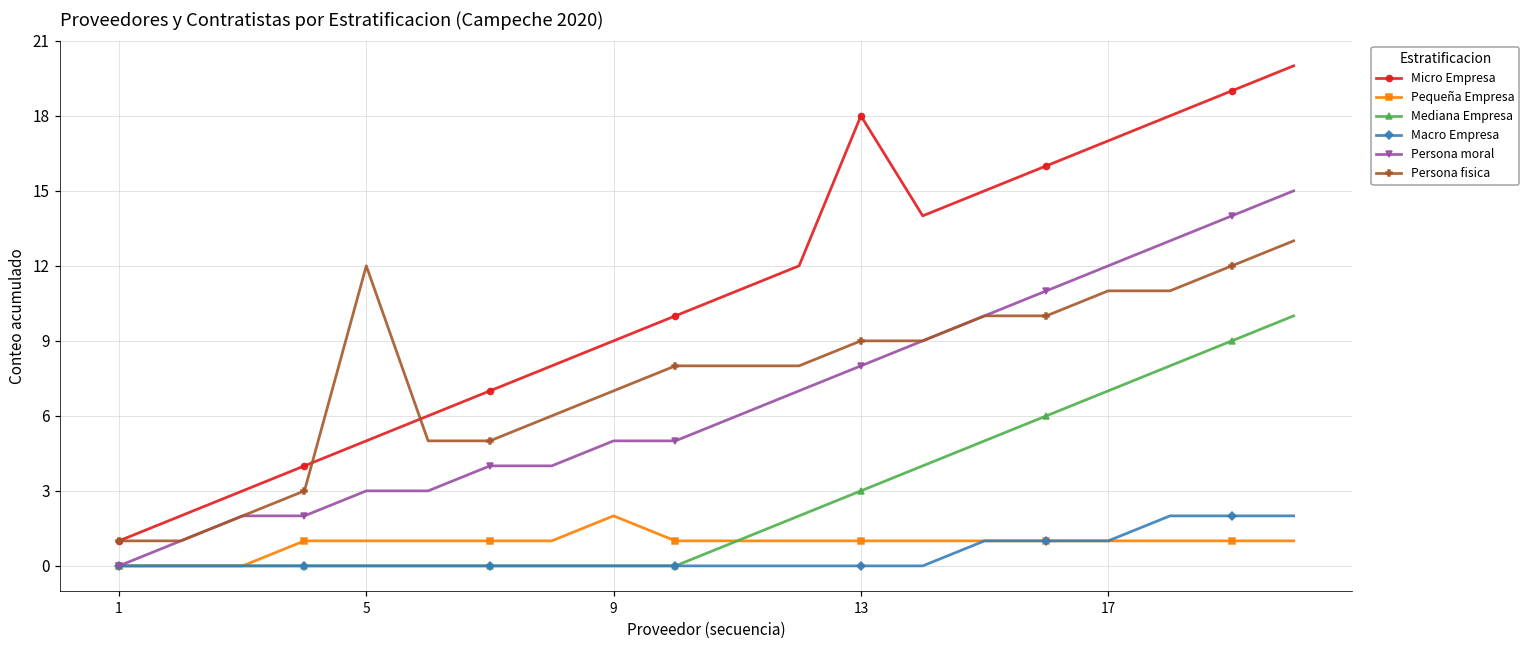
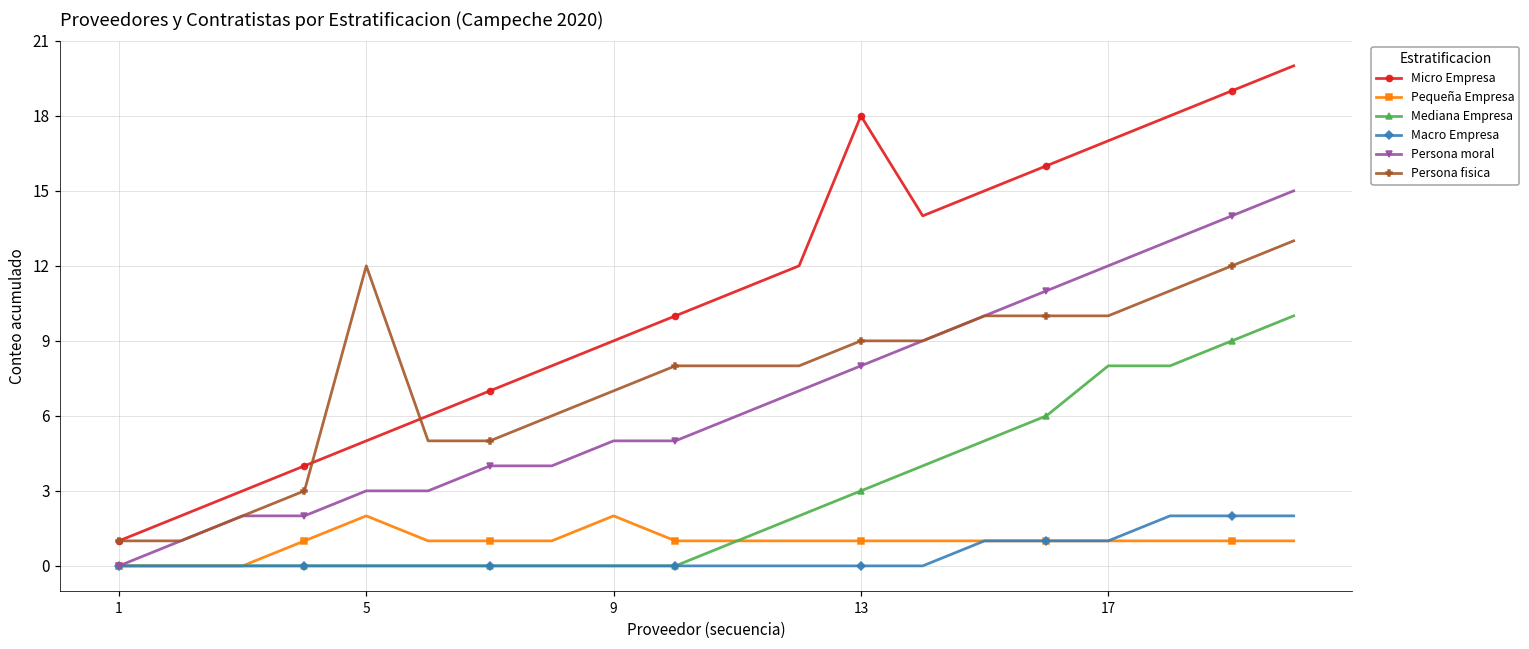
  {
    "Micro Empresa": {
      "5": 5,
      "9": 9,
      "13": 18,
      "17": 17
    },
    "Pequeña Empresa": {
-     "5": 1,
+     "5": 2,
      "9": 2,
      "13": 1
    },
    "Mediana Empresa": {
      "13": 3,
-     "17": 7
+     "17": 8
    },
    "Macro Empresa": {
      "13": 0
    },
    "Persona moral": {
      "5": 3,
      "9": 5,
      "13": 8,
      "17": 12
    },
    "Persona fisica": {
      "5": 12,
      "9": 7,
      "13": 9,
-     "17": 11
+     "17": 10
    }
  }
